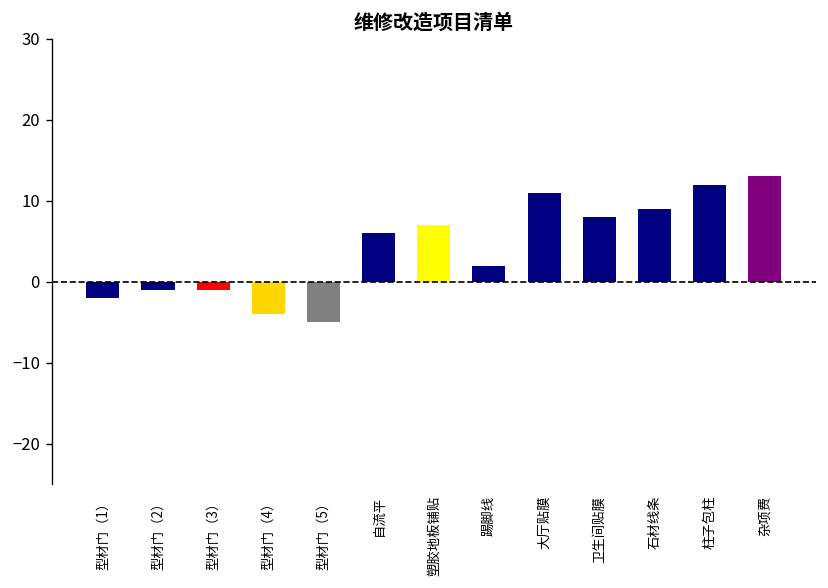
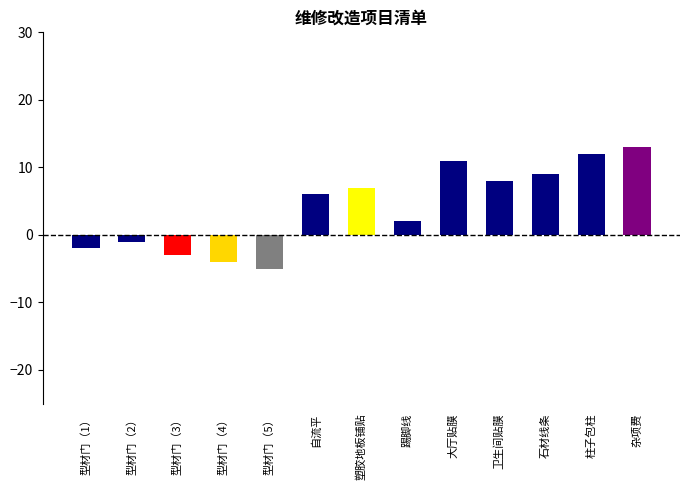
  {
    "型材门（1）": -2,
    "型材门（2）": -1,
-   "型材门（3）": -1,
+   "型材门（3）": -3,
    "型材门（4）": -4,
    "型材门（5）": -5,
    "自流平": 6,
    "塑胶地板铺贴": 7,
    "踢脚线": 2,
    "大厅贴膜": 11,
    "卫生间贴膜": 8,
    "石材线条": 9,
    "柱子包柱": 12,
    "杂项费": 13
  }
